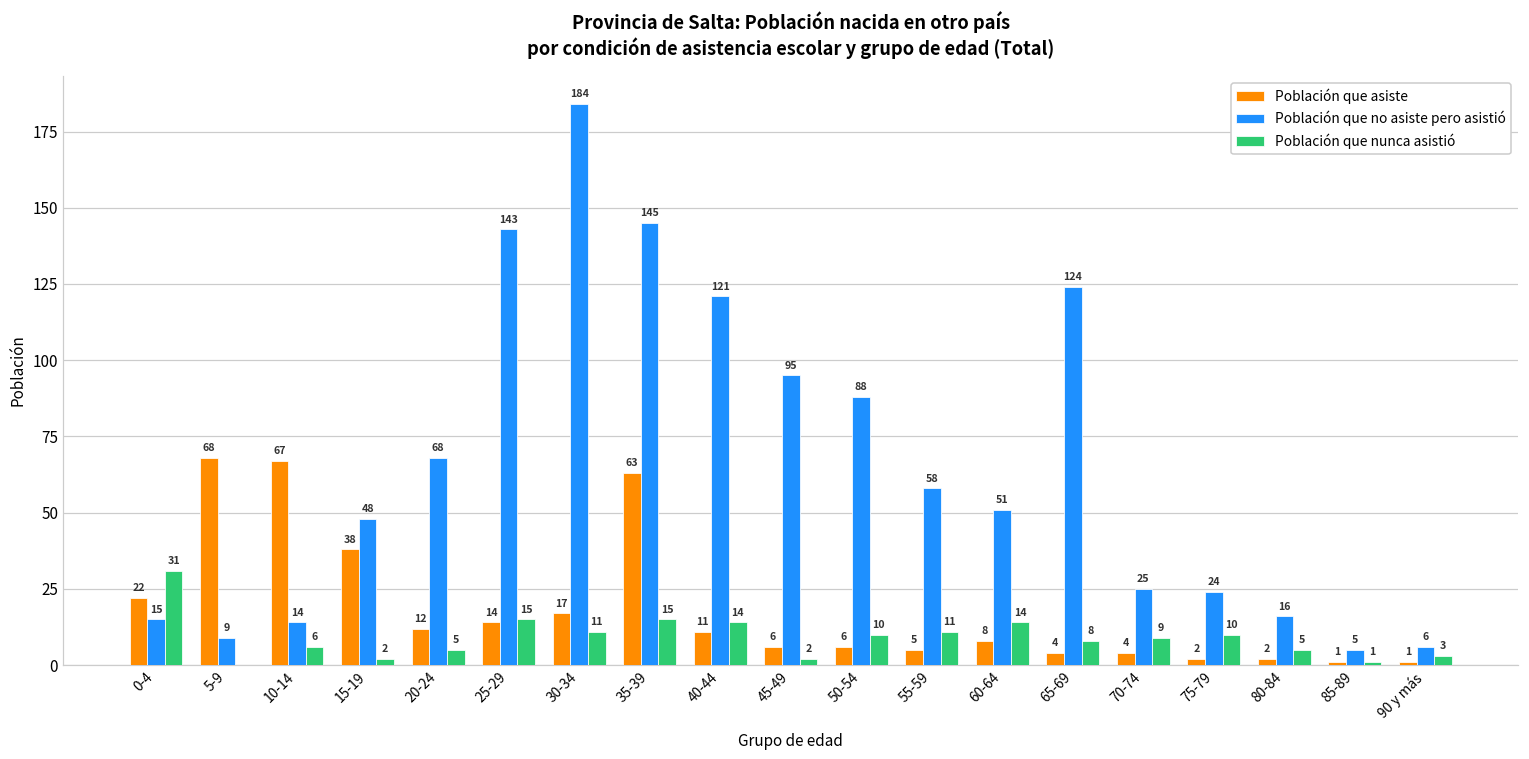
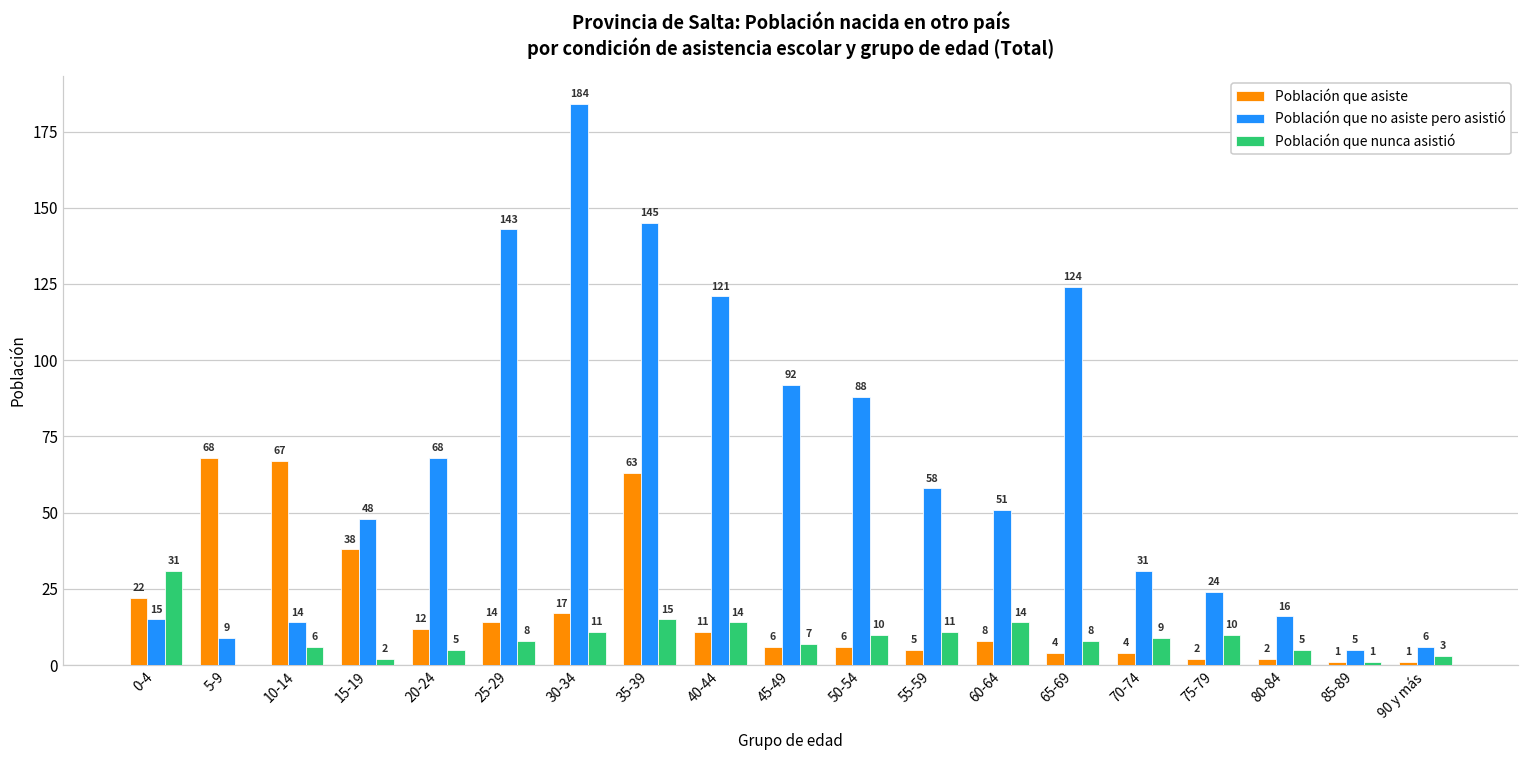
  {
    "Población que asiste": {
      "0-4": 22,
      "5-9": 68,
      "10-14": 67,
      "15-19": 38,
      "20-24": 12,
      "25-29": 14,
      "30-34": 17,
      "35-39": 63,
      "40-44": 11,
      "45-49": 6,
      "50-54": 6,
      "55-59": 5,
      "60-64": 8,
      "65-69": 4,
      "70-74": 4,
      "75-79": 2,
      "80-84": 2,
      "85-89": 1,
      "90 y más": 1
    },
    "Población que no asiste pero asistió": {
      "0-4": 15,
      "5-9": 9,
      "10-14": 14,
      "15-19": 48,
      "20-24": 68,
      "25-29": 143,
      "30-34": 184,
      "35-39": 145,
      "40-44": 121,
-     "45-49": 95,
+     "45-49": 92,
      "50-54": 88,
      "55-59": 58,
      "60-64": 51,
      "65-69": 124,
-     "70-74": 25,
+     "70-74": 31,
      "75-79": 24,
      "80-84": 16,
      "85-89": 5,
      "90 y más": 6
    },
    "Población que nunca asistió": {
      "0-4": 31,
      "10-14": 6,
      "15-19": 2,
      "20-24": 5,
-     "25-29": 15,
+     "25-29": 8,
      "30-34": 11,
      "35-39": 15,
      "40-44": 14,
-     "45-49": 2,
+     "45-49": 7,
      "50-54": 10,
      "55-59": 11,
      "60-64": 14,
      "65-69": 8,
      "70-74": 9,
      "75-79": 10,
      "80-84": 5,
      "85-89": 1,
      "90 y más": 3
    }
  }
